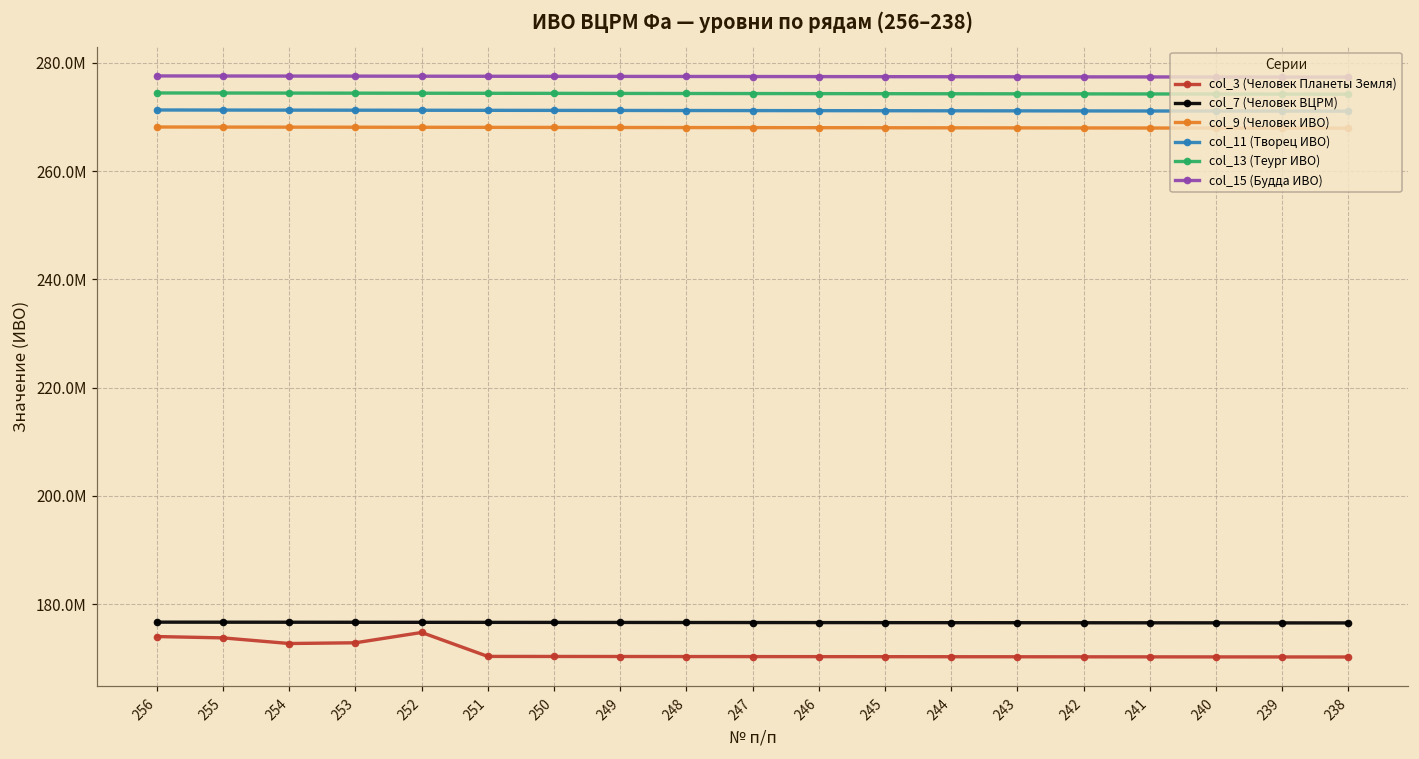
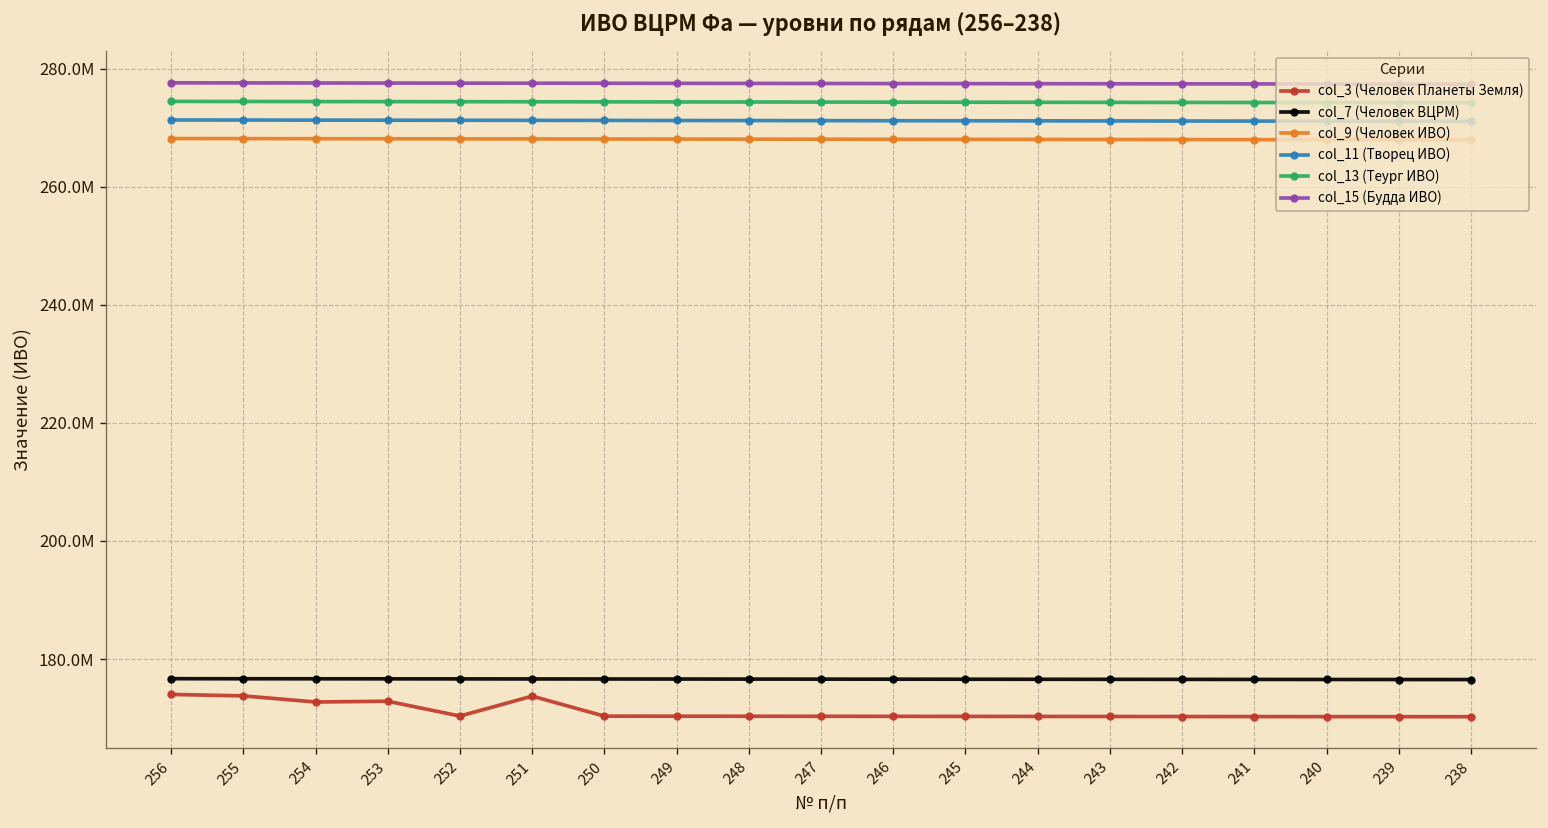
  {
    "col_3 (Человек Планеты Земля)": {
      "256": 174000000,
      "255": 174000000,
      "254": 173000000,
      "253": 173000000,
-     "252": 175000000,
-     "251": 170000000,
+     "252": 170000000,
+     "251": 174000000,
      "250": 170000000,
      "249": 170000000,
      "248": 170000000,
      "247": 170000000,
      "246": 170000000,
      "245": 170000000,
      "244": 170000000,
      "243": 170000000,
      "242": 170000000,
      "241": 170000000,
      "240": 170000000,
      "239": 170000000,
      "238": 170000000
    },
    "col_7 (Человек ВЦРМ)": {
      "256": 177000000,
      "255": 177000000,
      "254": 177000000,
      "253": 177000000,
      "252": 177000000,
      "251": 177000000,
      "250": 177000000,
      "249": 177000000,
      "248": 177000000,
      "247": 177000000,
      "246": 177000000,
      "245": 177000000,
      "244": 177000000,
      "243": 177000000,
      "242": 177000000,
      "241": 177000000,
      "240": 177000000,
      "239": 177000000,
      "238": 177000000
    },
    "col_9 (Человек ИВО)": {
      "256": 268000000,
      "255": 268000000,
      "254": 268000000,
      "253": 268000000,
      "252": 268000000,
      "251": 268000000,
      "250": 268000000,
      "249": 268000000,
      "248": 268000000,
      "247": 268000000,
      "246": 268000000,
      "245": 268000000,
      "244": 268000000,
      "243": 268000000,
      "242": 268000000,
      "241": 268000000
    },
    "col_11 (Творец ИВО)": {
      "256": 271000000,
      "255": 271000000,
      "254": 271000000,
      "253": 271000000,
      "252": 271000000,
      "251": 271000000,
      "250": 271000000,
      "249": 271000000,
      "248": 271000000,
      "247": 271000000,
      "246": 271000000,
      "245": 271000000,
      "244": 271000000,
      "243": 271000000,
      "242": 271000000,
      "241": 271000000
    },
    "col_13 (Теург ИВО)": {
      "256": 274000000,
      "255": 274000000,
      "254": 274000000,
      "253": 274000000,
      "252": 274000000,
      "251": 274000000,
      "250": 274000000,
      "249": 274000000,
      "248": 274000000,
      "247": 274000000,
      "246": 274000000,
      "245": 274000000,
      "244": 274000000,
      "243": 274000000,
      "242": 274000000,
      "241": 274000000
    },
    "col_15 (Будда ИВО)": {
      "256": 278000000,
      "255": 278000000,
      "254": 278000000,
      "253": 278000000,
      "252": 278000000,
      "251": 278000000,
      "250": 278000000,
      "249": 277000000,
      "248": 277000000,
      "247": 277000000,
      "246": 277000000,
      "245": 277000000,
      "244": 277000000,
      "243": 277000000,
      "242": 277000000,
      "241": 277000000
    }
  }
